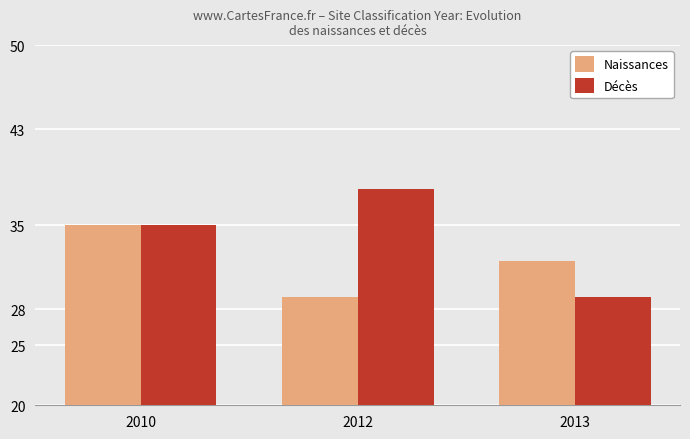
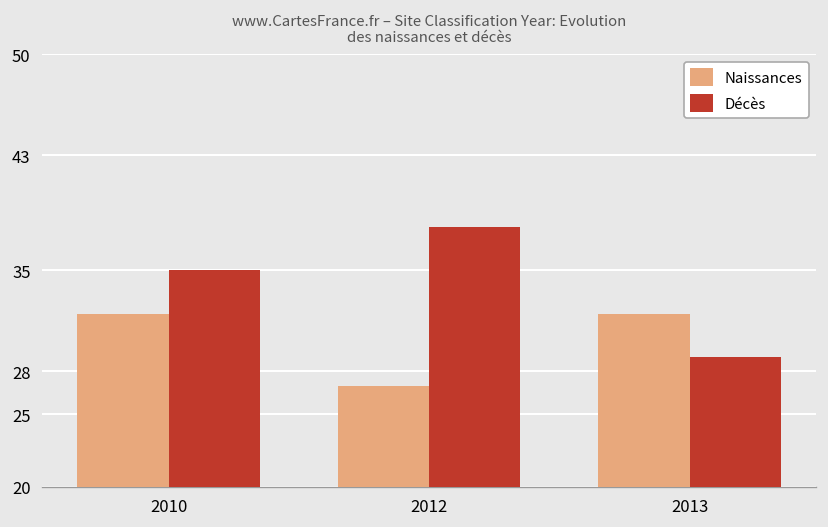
  {
    "Naissances": {
-     "2010": 35,
-     "2012": 29,
+     "2010": 32,
+     "2012": 27,
      "2013": 32
    },
    "Décès": {
      "2010": 35,
      "2012": 38,
      "2013": 29
    }
  }
